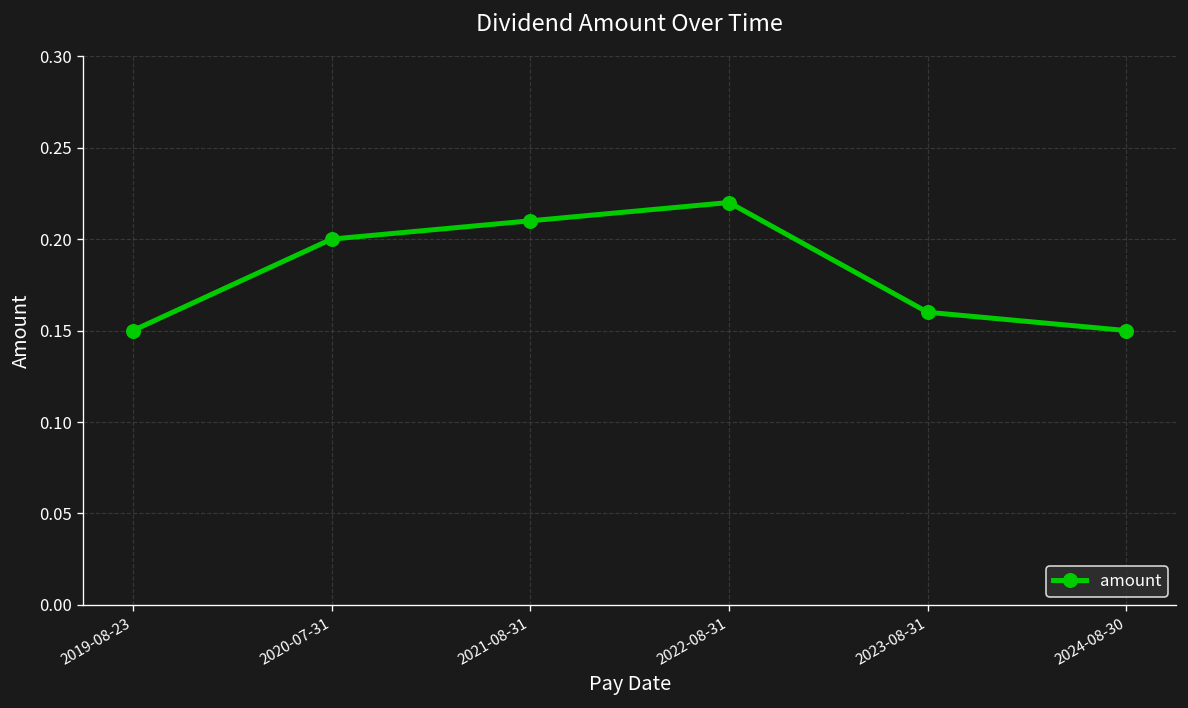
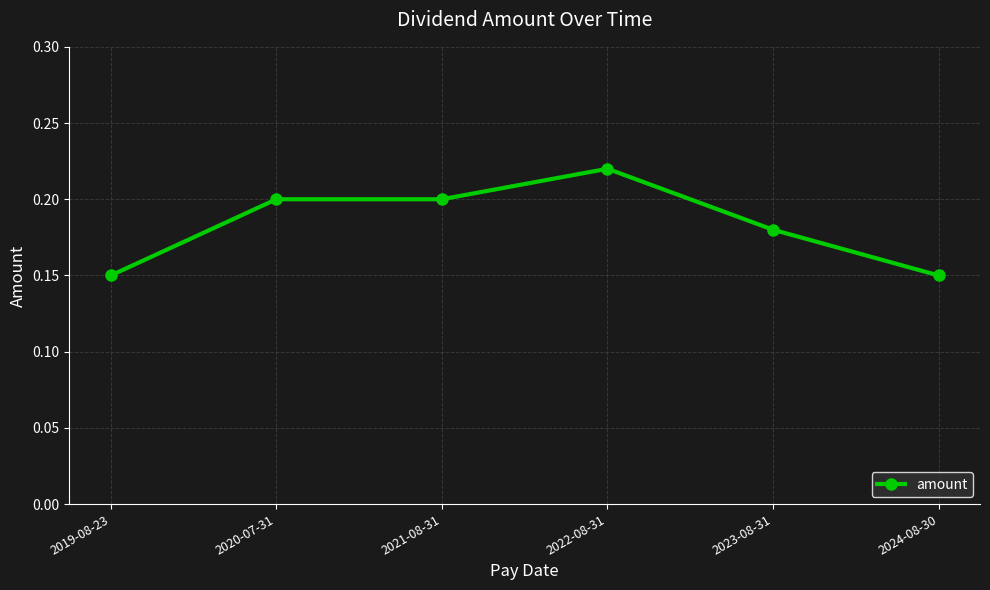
  {
    "2019-08-23": 0.15,
    "2020-07-31": 0.20,
-   "2021-08-31": 0.21,
+   "2021-08-31": 0.20,
    "2022-08-31": 0.22,
-   "2023-08-31": 0.16,
+   "2023-08-31": 0.18,
    "2024-08-30": 0.15
  }
